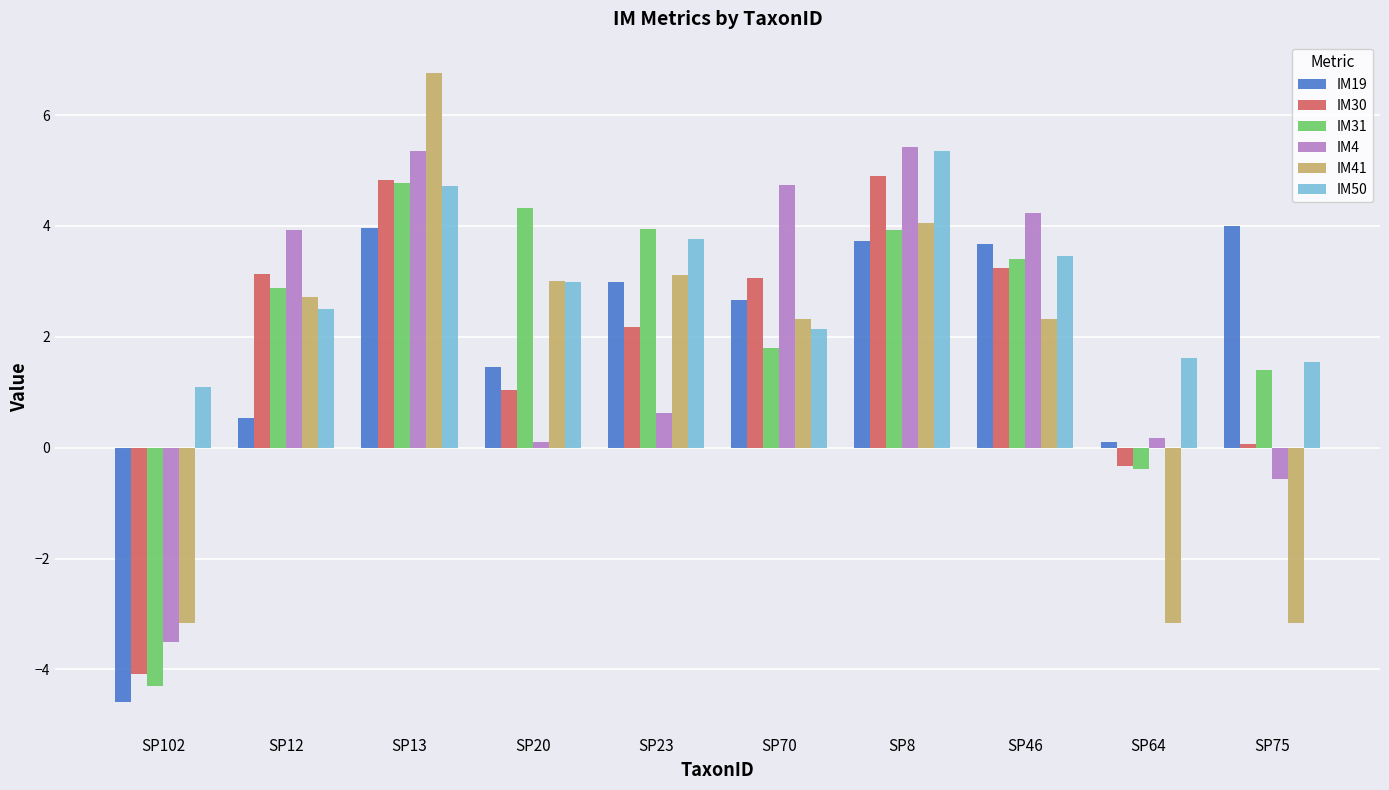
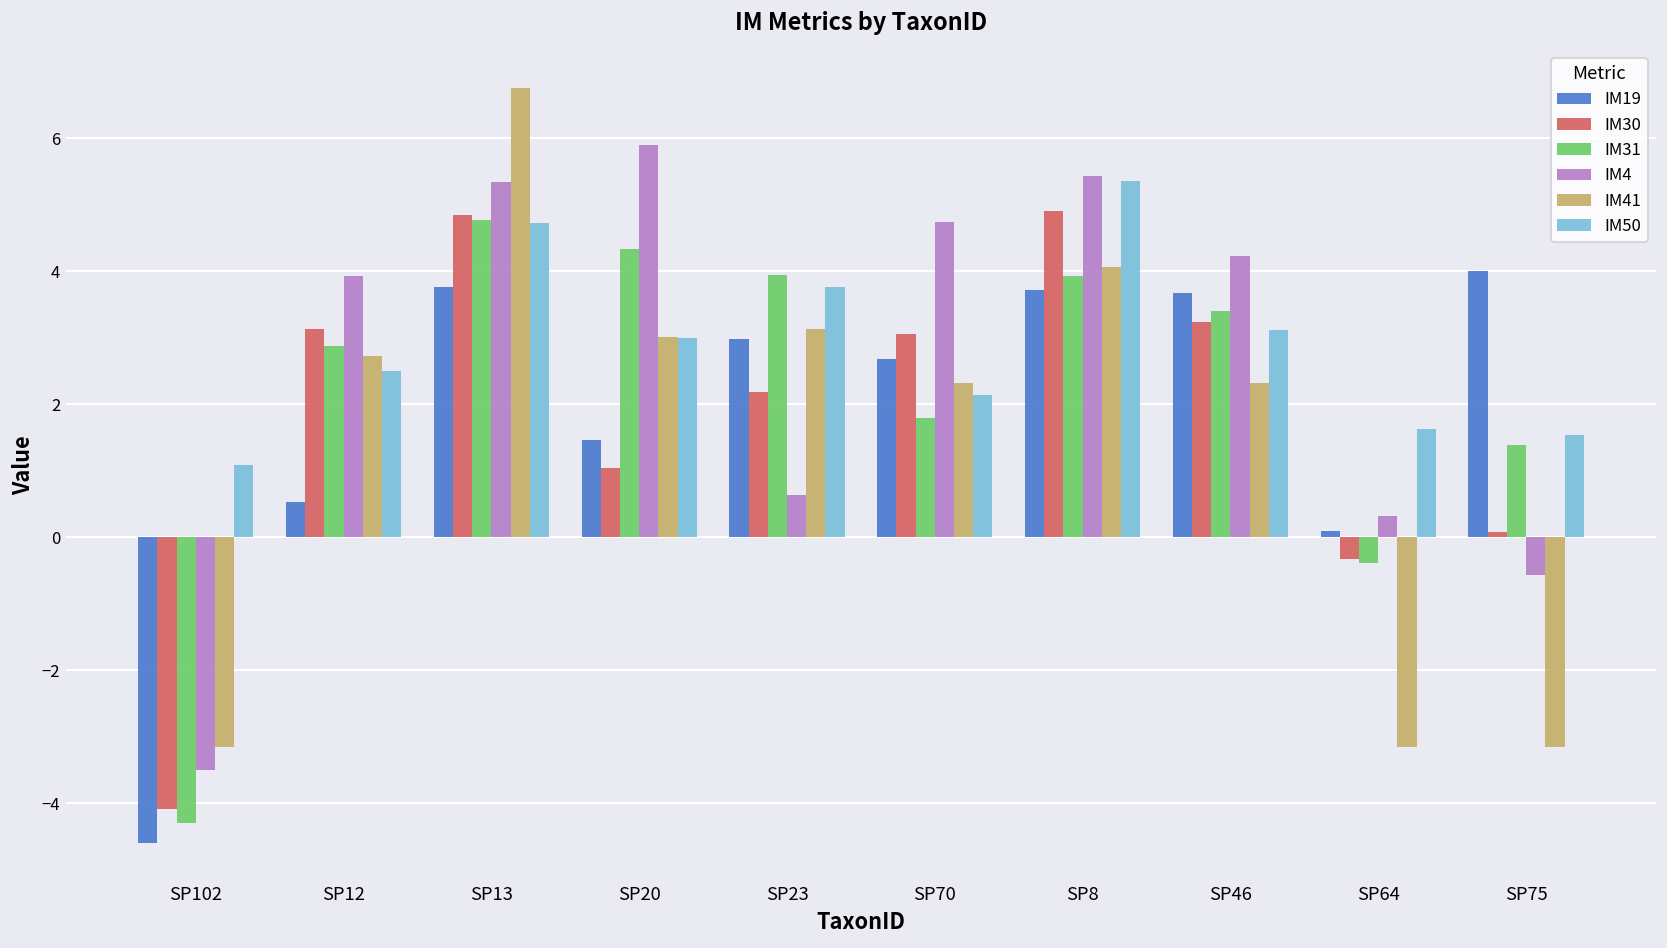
  {
    "IM19": {
      "SP102": -4.6,
      "SP12": 0.5,
-     "SP13": 4.0,
+     "SP13": 3.8,
      "SP20": 1.5,
      "SP23": 3.0,
      "SP70": 2.7,
      "SP8": 3.7,
      "SP46": 3.7,
      "SP64": 0.1,
      "SP75": 4.0
    },
    "IM30": {
      "SP102": -4.1,
      "SP12": 3.1,
      "SP13": 4.8,
      "SP20": 1.0,
      "SP23": 2.2,
      "SP70": 3.1,
      "SP8": 4.9,
      "SP46": 3.2,
      "SP64": -0.3,
      "SP75": 0.1
    },
    "IM31": {
      "SP102": -4.3,
      "SP12": 2.9,
      "SP13": 4.8,
      "SP20": 4.3,
      "SP23": 3.9,
      "SP70": 1.8,
      "SP8": 3.9,
      "SP46": 3.4,
      "SP64": -0.4,
      "SP75": 1.4
    },
    "IM4": {
      "SP102": -3.5,
      "SP12": 3.9,
      "SP13": 5.3,
-     "SP20": 0.1,
+     "SP20": 5.9,
      "SP23": 0.6,
      "SP70": 4.7,
      "SP8": 5.4,
      "SP46": 4.2,
-     "SP64": 0.2,
+     "SP64": 0.3,
      "SP75": -0.6
    },
    "IM41": {
      "SP102": -3.2,
      "SP12": 2.7,
      "SP13": 6.8,
      "SP20": 3.0,
      "SP23": 3.1,
      "SP70": 2.3,
      "SP8": 4.1,
      "SP46": 2.3,
      "SP64": -3.2,
      "SP75": -3.2
    },
    "IM50": {
      "SP102": 1.1,
      "SP12": 2.5,
      "SP13": 4.7,
      "SP20": 3.0,
      "SP23": 3.8,
      "SP70": 2.1,
      "SP8": 5.4,
-     "SP46": 3.5,
+     "SP46": 3.1,
      "SP64": 1.6,
      "SP75": 1.5
    }
  }
